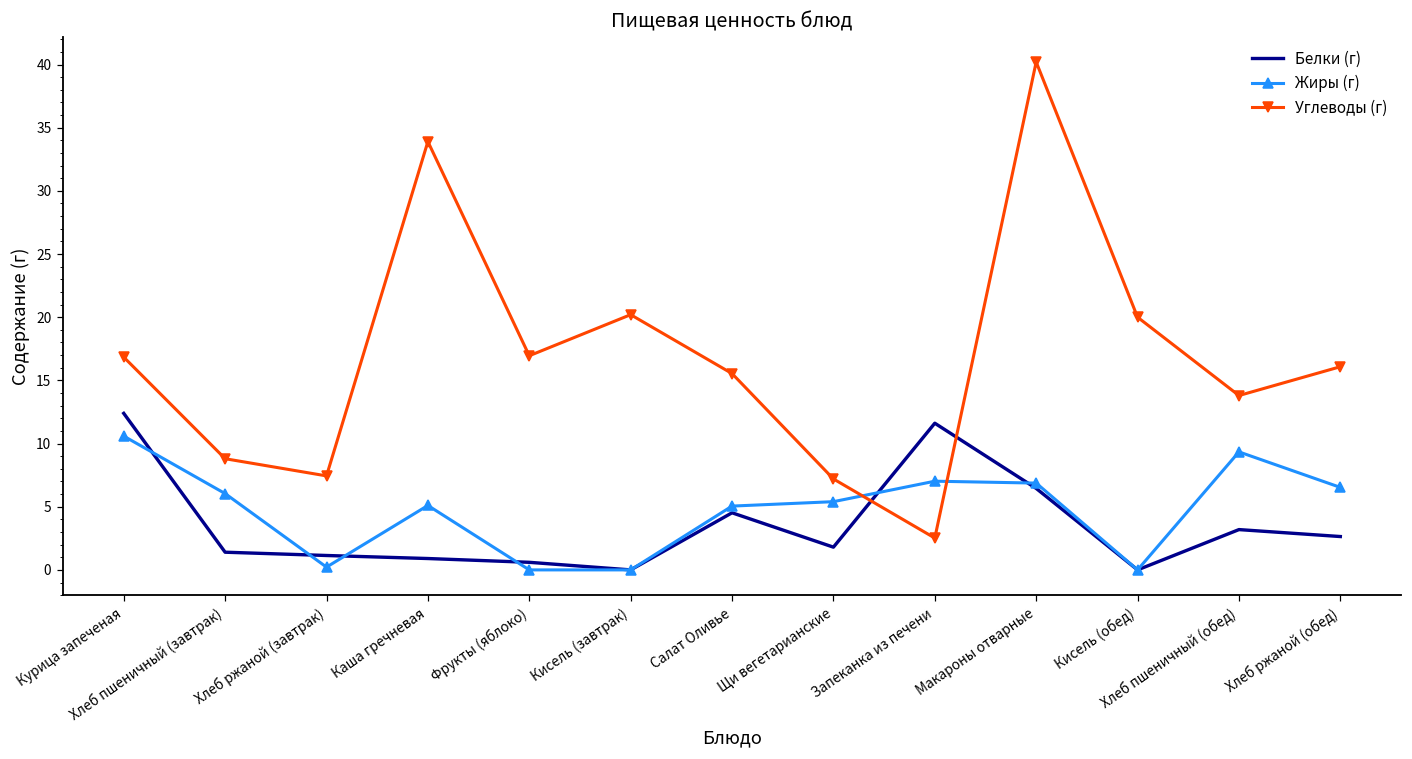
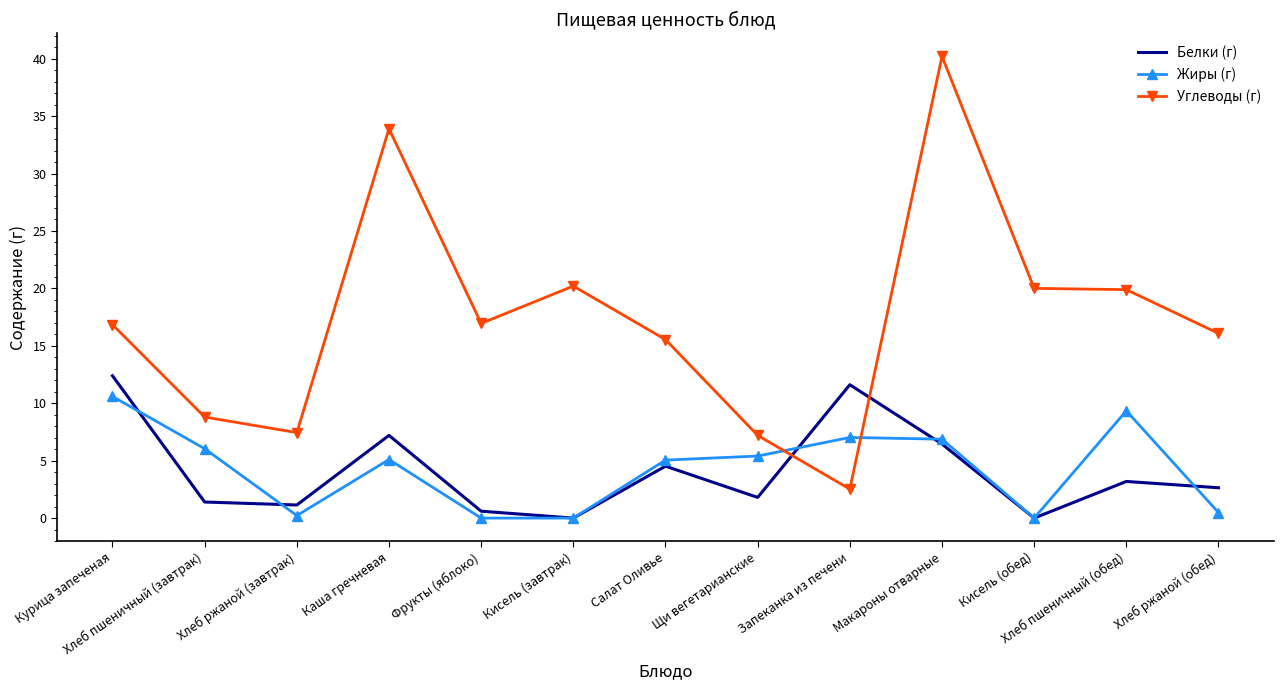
  {
    "Белки (г)": {
      "Курица запеченая": 12.4,
      "Хлеб пшеничный (завтрак)": 1.4,
      "Хлеб ржаной (завтрак)": 1.1,
-     "Каша гречневая": 0.9,
+     "Каша гречневая": 7.2,
      "Фрукты (яблоко)": 0.6,
      "Салат Оливье": 4.5,
      "Щи вегетарианские": 1.8,
      "Запеканка из печени": 11.6,
      "Макароны отварные": 6.5,
      "Хлеб пшеничный (обед)": 3.2,
      "Хлеб ржаной (обед)": 2.6
    },
    "Жиры (г)": {
      "Курица запеченая": 10.6,
      "Хлеб пшеничный (завтрак)": 6.0,
      "Хлеб ржаной (завтрак)": 0.2,
      "Каша гречневая": 5.1,
      "Фрукты (яблоко)": 0.0,
      "Салат Оливье": 5.1,
      "Щи вегетарианские": 5.4,
      "Запеканка из печени": 7.0,
      "Макароны отварные": 6.9,
      "Хлеб пшеничный (обед)": 9.3,
-     "Хлеб ржаной (обед)": 6.5
+     "Хлеб ржаной (обед)": 0.5
    },
    "Углеводы (г)": {
      "Курица запеченая": 16.8,
      "Хлеб пшеничный (завтрак)": 8.8,
      "Хлеб ржаной (завтрак)": 7.4,
      "Каша гречневая": 33.9,
      "Фрукты (яблоко)": 17.0,
      "Кисель (завтрак)": 20.2,
      "Салат Оливье": 15.5,
      "Щи вегетарианские": 7.2,
      "Запеканка из печени": 2.5,
      "Макароны отварные": 40.2,
      "Кисель (обед)": 20.0,
-     "Хлеб пшеничный (обед)": 13.8,
+     "Хлеб пшеничный (обед)": 19.9,
      "Хлеб ржаной (обед)": 16.1
    }
  }
